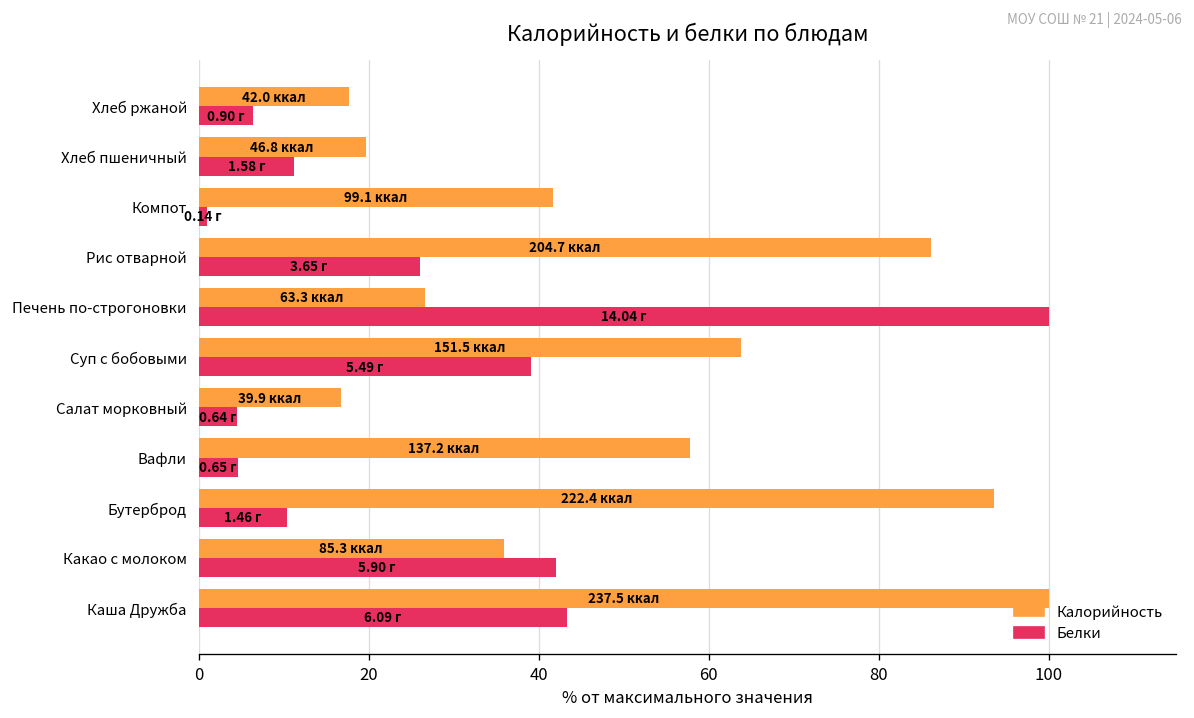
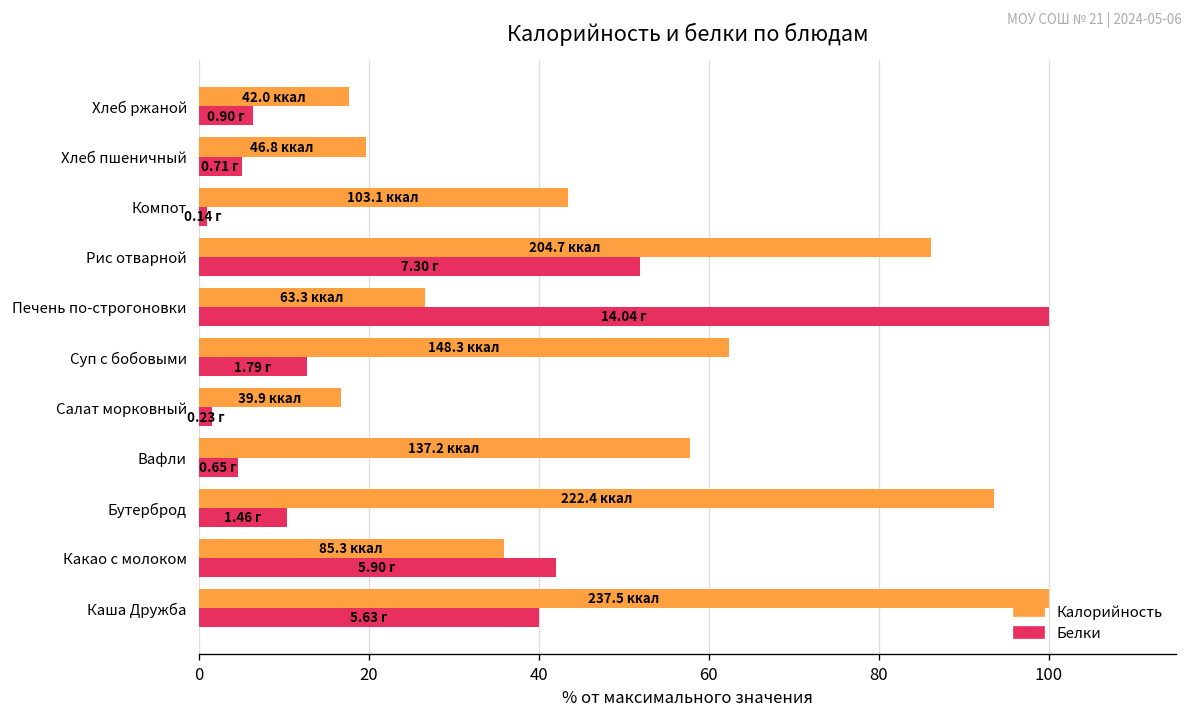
  {
    "Калорийность": {
-     "Компот": 99.1,
-     "Суп с бобовыми": 151.5
+     "Компот": 103.1,
+     "Суп с бобовыми": 148.3
    },
    "Белки": {
-     "Хлеб пшеничный": 1.58,
-     "Рис отварной": 3.65,
-     "Суп с бобовыми": 5.49,
-     "Салат морковный": 0.64,
-     "Каша Дружба": 6.09
+     "Хлеб пшеничный": 0.71,
+     "Рис отварной": 7.30,
+     "Суп с бобовыми": 1.79,
+     "Салат морковный": 0.23,
+     "Каша Дружба": 5.63
    }
  }
